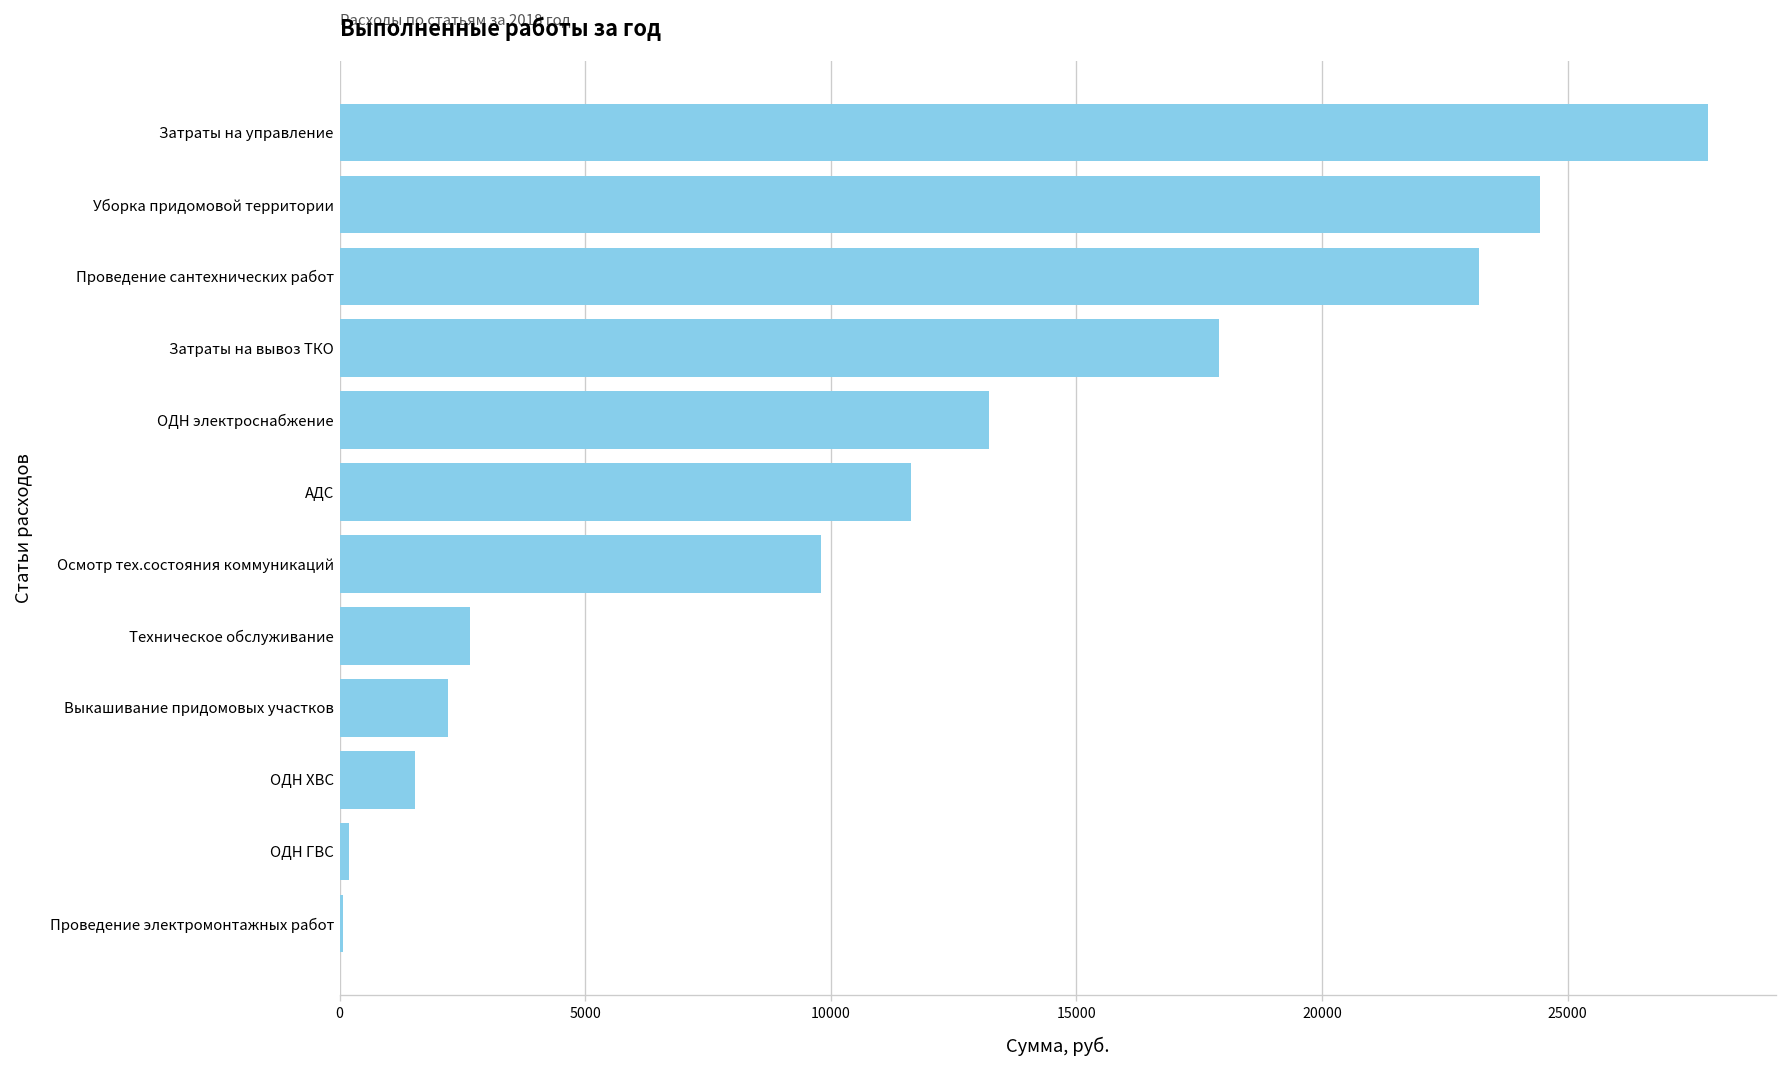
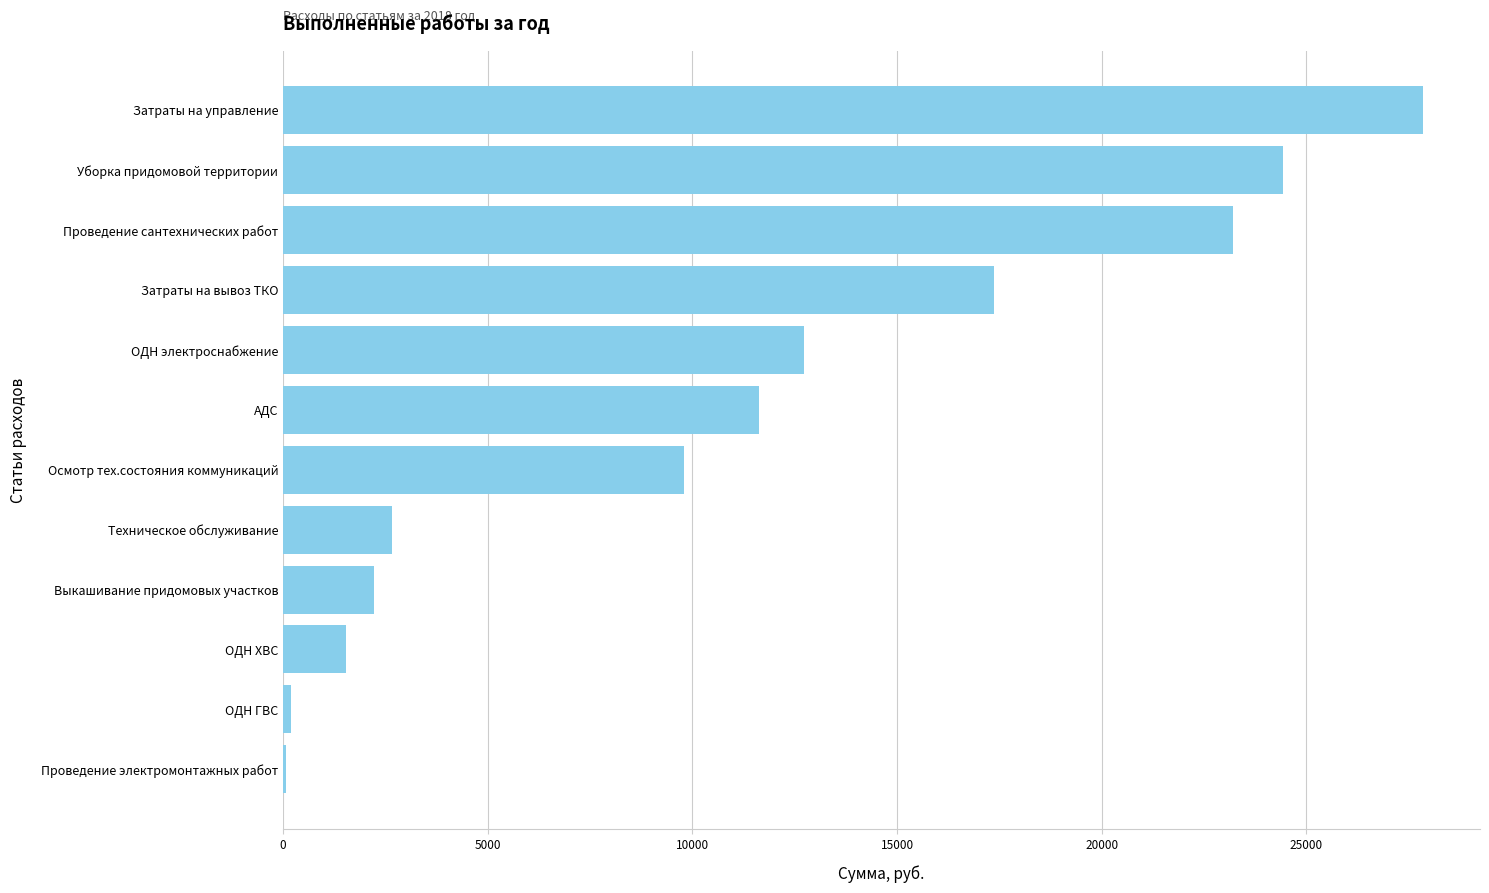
  {
    "Затраты на управление": 27800,
    "Уборка придомовой территории": 24400,
    "Проведение сантехнических работ": 23200,
-   "Затраты на вывоз ТКО": 17900,
-   "ОДН электроснабжение": 13200,
+   "Затраты на вывоз ТКО": 17400,
+   "ОДН электроснабжение": 12700,
    "АДС": 11600,
    "Осмотр тех.состояния коммуникаций": 9800,
    "Техническое обслуживание": 2700,
    "Выкашивание придомовых участков": 2200,
    "ОДН ХВС": 1500,
    "ОДН ГВС": 200,
    "Проведение электромонтажных работ": 100
  }
